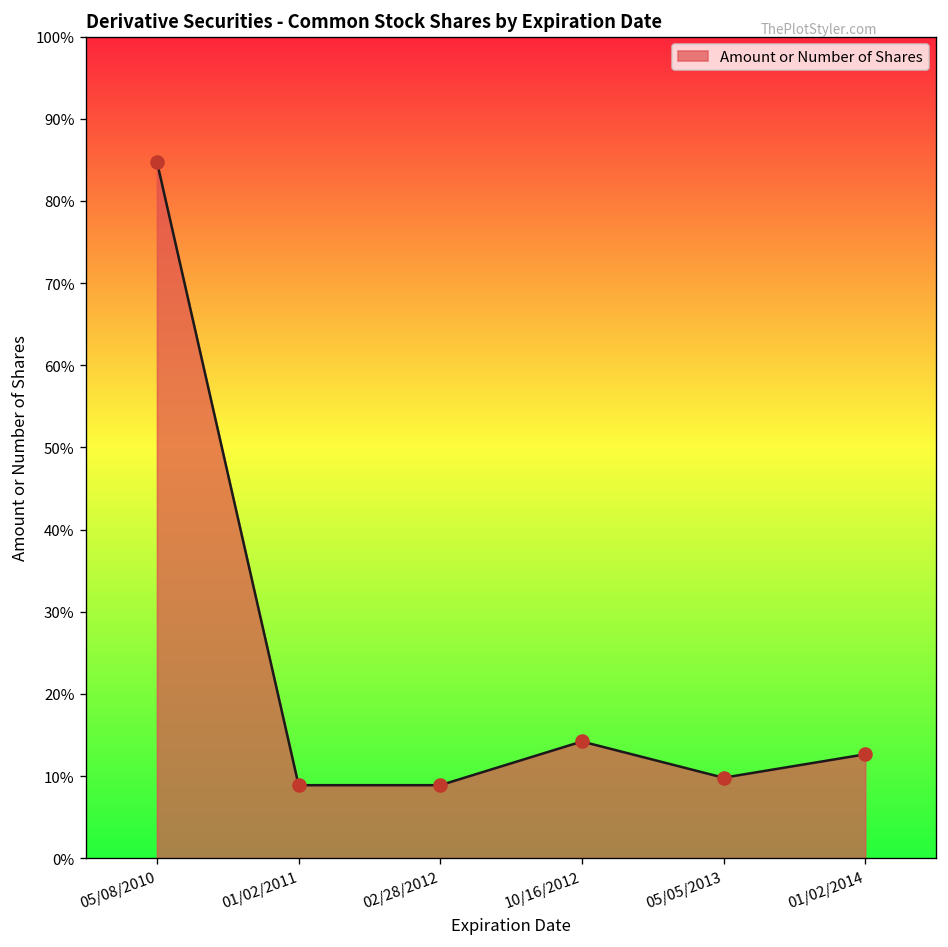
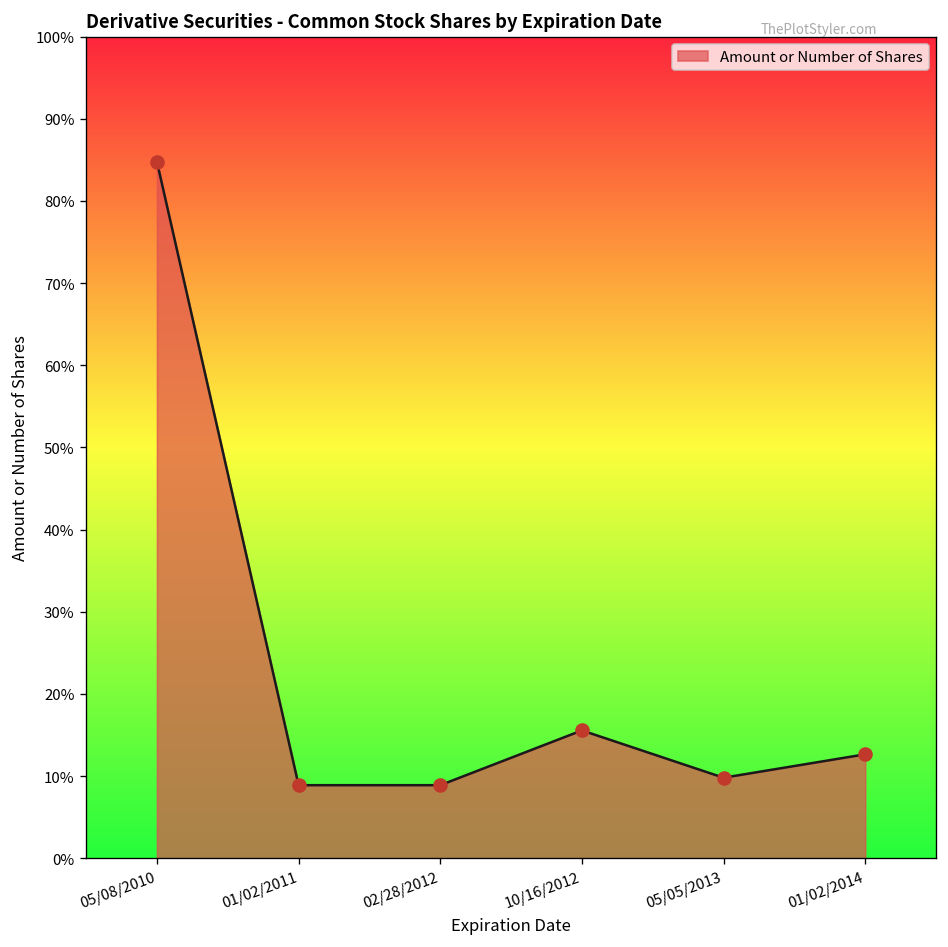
  {
    "05/08/2010": "85%",
    "01/02/2011": "9%",
    "02/28/2012": "9%",
-   "10/16/2012": "14%",
+   "10/16/2012": "16%",
    "05/05/2013": "10%",
    "01/02/2014": "13%"
  }
